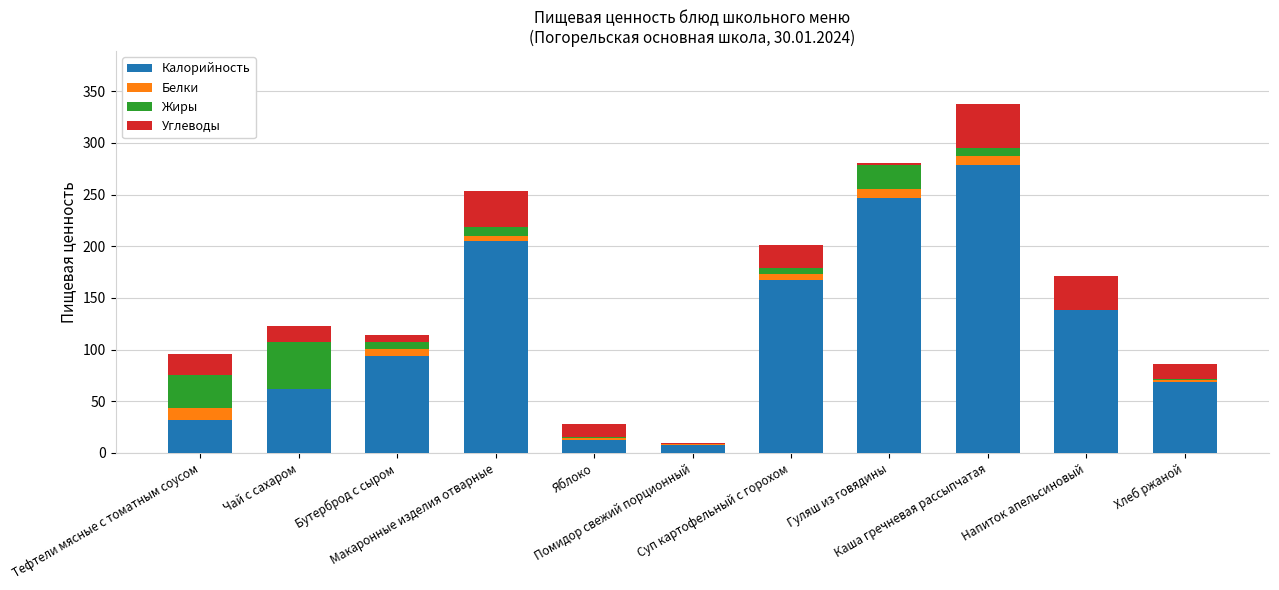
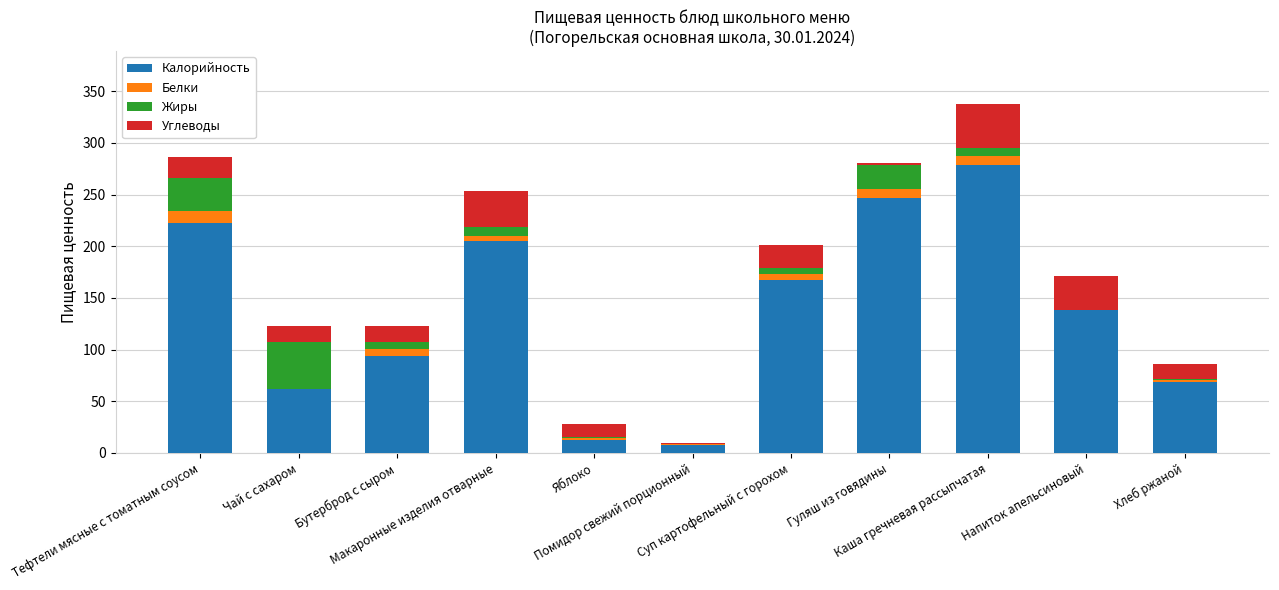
  {
    "Калорийность": {
-     "Тефтели мясные с томатным соусом": 32,
+     "Тефтели мясные с томатным соусом": 223,
      "Чай с сахаром": 62,
      "Бутерброд с сыром": 94,
      "Макаронные изделия отварные": 205,
      "Яблоко": 13,
      "Помидор свежий порционный": 8,
      "Суп картофельный с горохом": 167,
      "Гуляш из говядины": 247,
      "Каша гречневая рассыпчатая": 279,
      "Напиток апельсиновый": 138,
      "Хлеб ржаной": 69
    },
    "Белки": {
      "Тефтели мясные с томатным соусом": 12,
      "Бутерброд с сыром": 7,
      "Макаронные изделия отварные": 5,
      "Суп картофельный с горохом": 6,
      "Гуляш из говядины": 9,
      "Каша гречневая рассыпчатая": 9
    },
    "Жиры": {
      "Тефтели мясные с томатным соусом": 32,
      "Чай с сахаром": 45,
      "Бутерброд с сыром": 7,
      "Макаронные изделия отварные": 9,
      "Суп картофельный с горохом": 6,
      "Гуляш из говядины": 23,
      "Каша гречневая рассыпчатая": 8
    },
    "Углеводы": {
      "Тефтели мясные с томатным соусом": 21,
      "Чай с сахаром": 15,
-     "Бутерброд с сыром": 6,
+     "Бутерброд с сыром": 15,
      "Макаронные изделия отварные": 34,
      "Яблоко": 13,
      "Суп картофельный с горохом": 22,
      "Каша гречневая рассыпчатая": 43,
      "Напиток апельсиновый": 33,
      "Хлеб ржаной": 15
    }
  }
